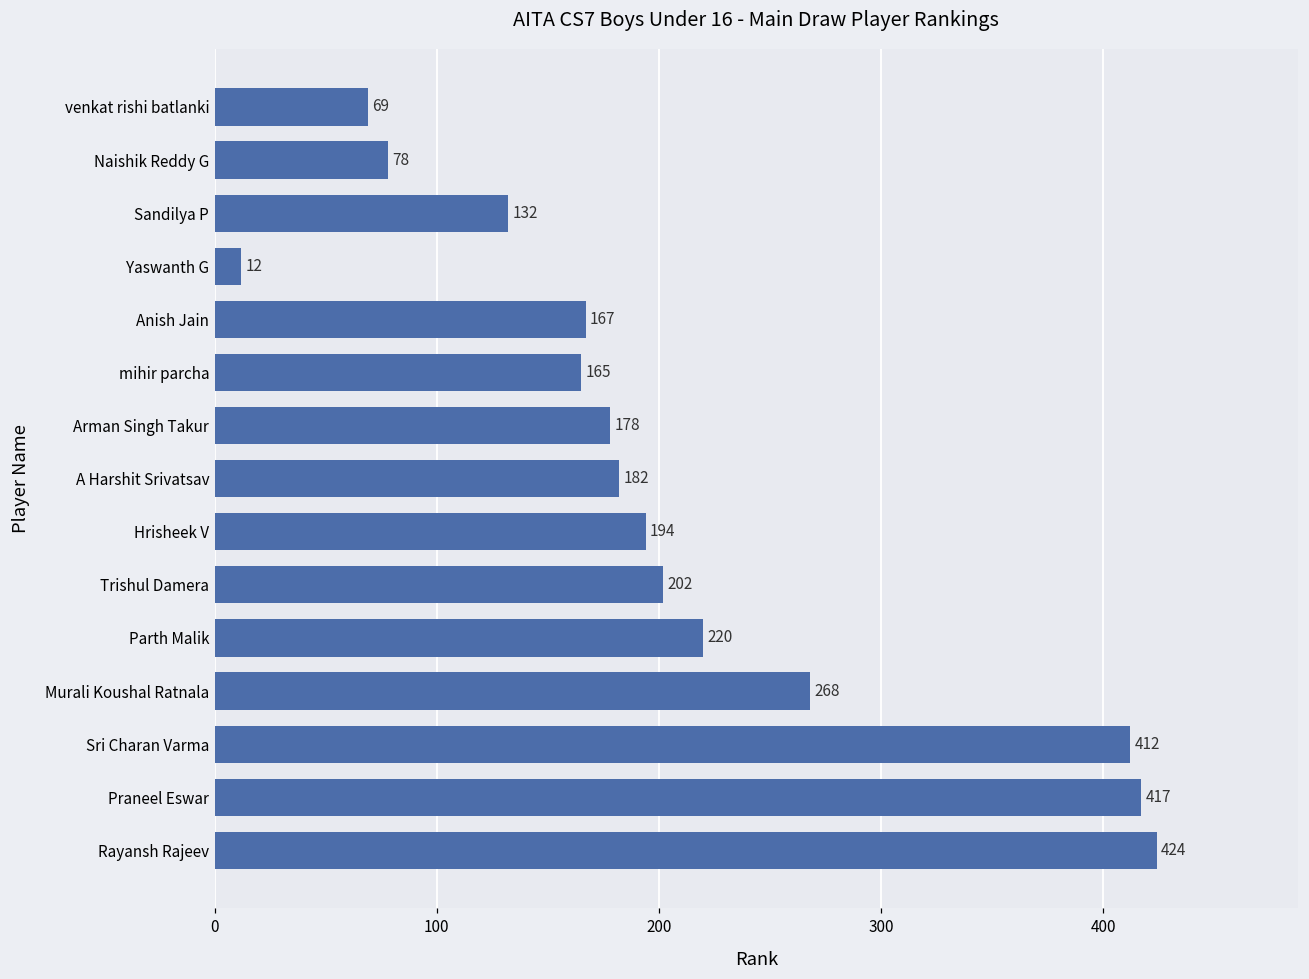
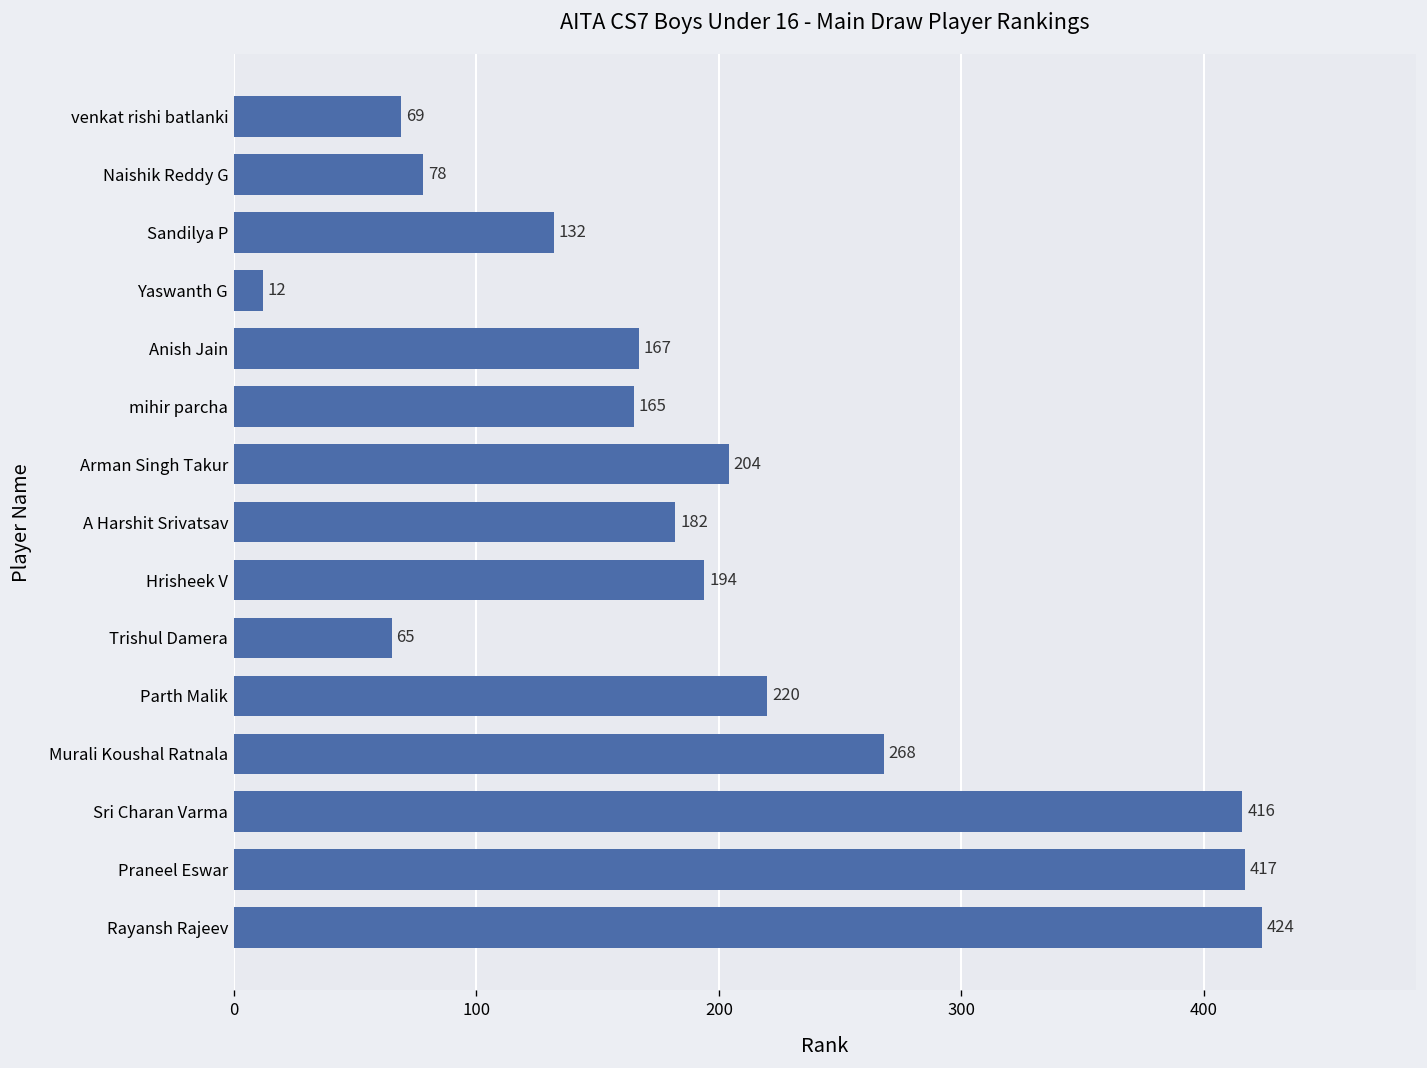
  {
    "venkat rishi batlanki": 69,
    "Naishik Reddy G": 78,
    "Sandilya P": 132,
    "Yaswanth G": 12,
    "Anish Jain": 167,
    "mihir parcha": 165,
-   "Arman Singh Takur": 178,
+   "Arman Singh Takur": 204,
    "A Harshit Srivatsav": 182,
    "Hrisheek V": 194,
-   "Trishul Damera": 202,
+   "Trishul Damera": 65,
    "Parth Malik": 220,
    "Murali Koushal Ratnala": 268,
-   "Sri Charan Varma": 412,
+   "Sri Charan Varma": 416,
    "Praneel Eswar": 417,
    "Rayansh Rajeev": 424
  }
